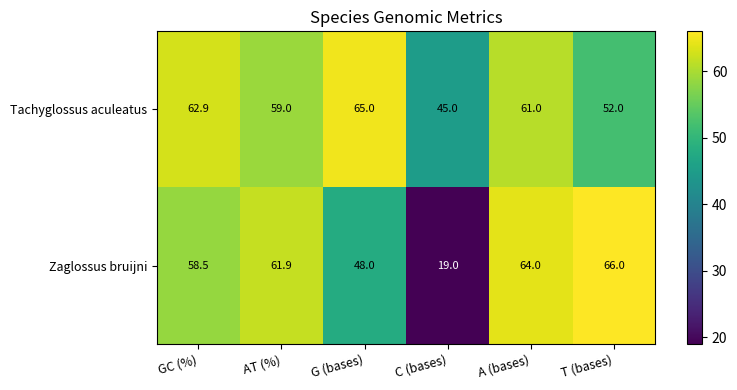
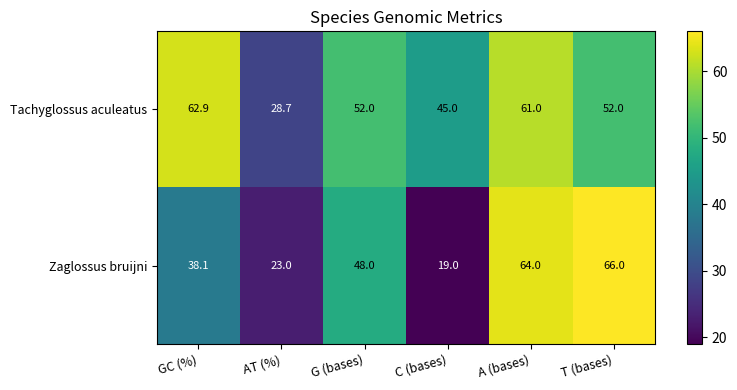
  {
    "Tachyglossus aculeatus": {
      "GC (%)": 62.9,
-     "AT (%)": 59.0,
-     "G (bases)": 65.0,
+     "AT (%)": 28.7,
+     "G (bases)": 52.0,
      "C (bases)": 45.0,
      "A (bases)": 61.0,
      "T (bases)": 52.0
    },
    "Zaglossus bruijni": {
-     "GC (%)": 58.5,
-     "AT (%)": 61.9,
+     "GC (%)": 38.1,
+     "AT (%)": 23.0,
      "G (bases)": 48.0,
      "C (bases)": 19.0,
      "A (bases)": 64.0,
      "T (bases)": 66.0
    }
  }
